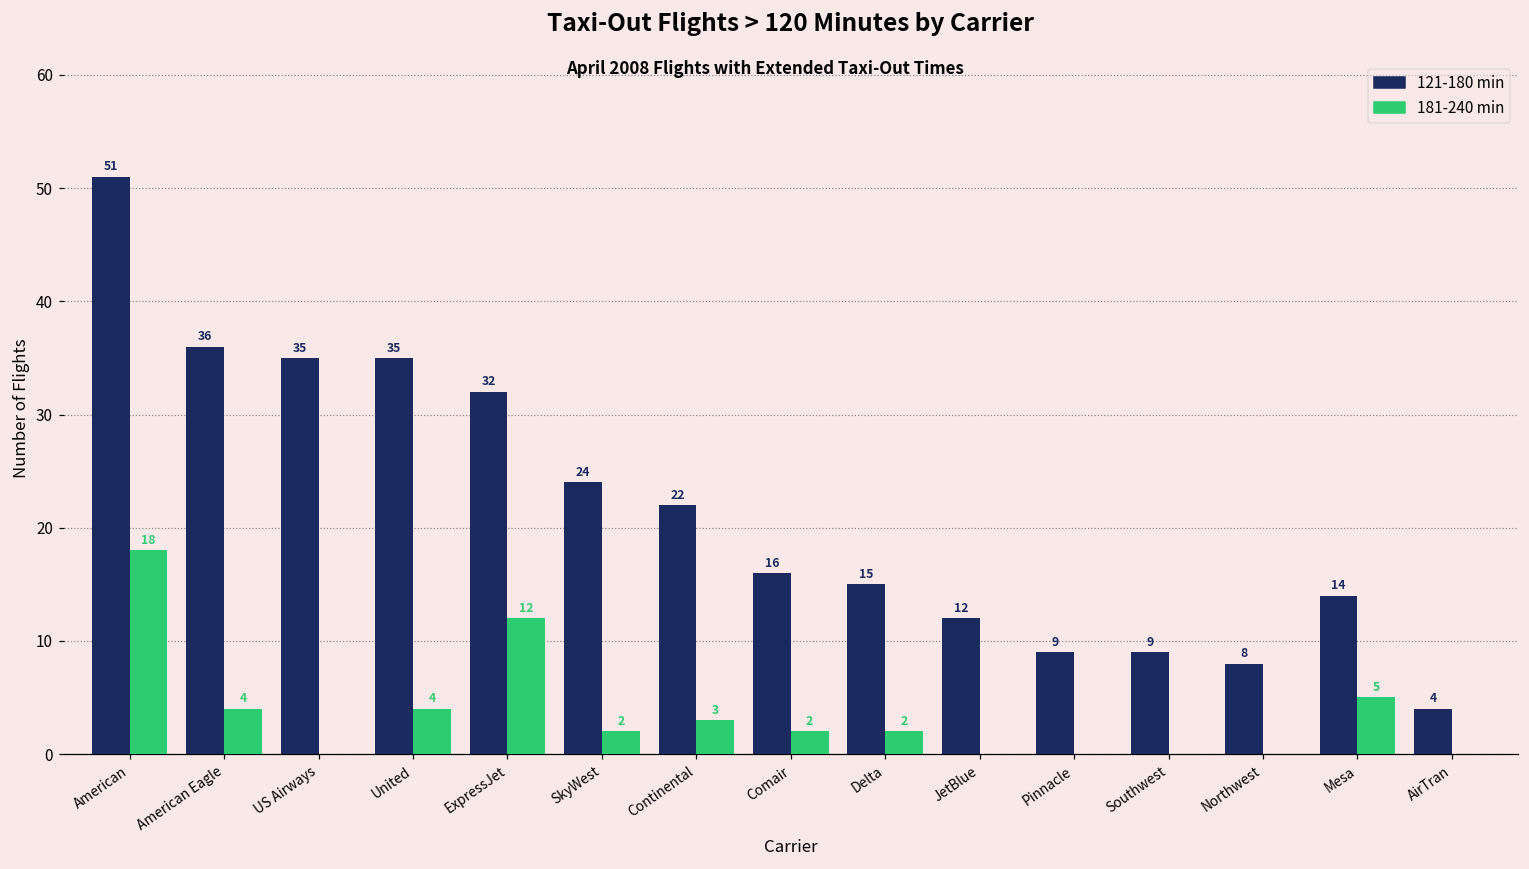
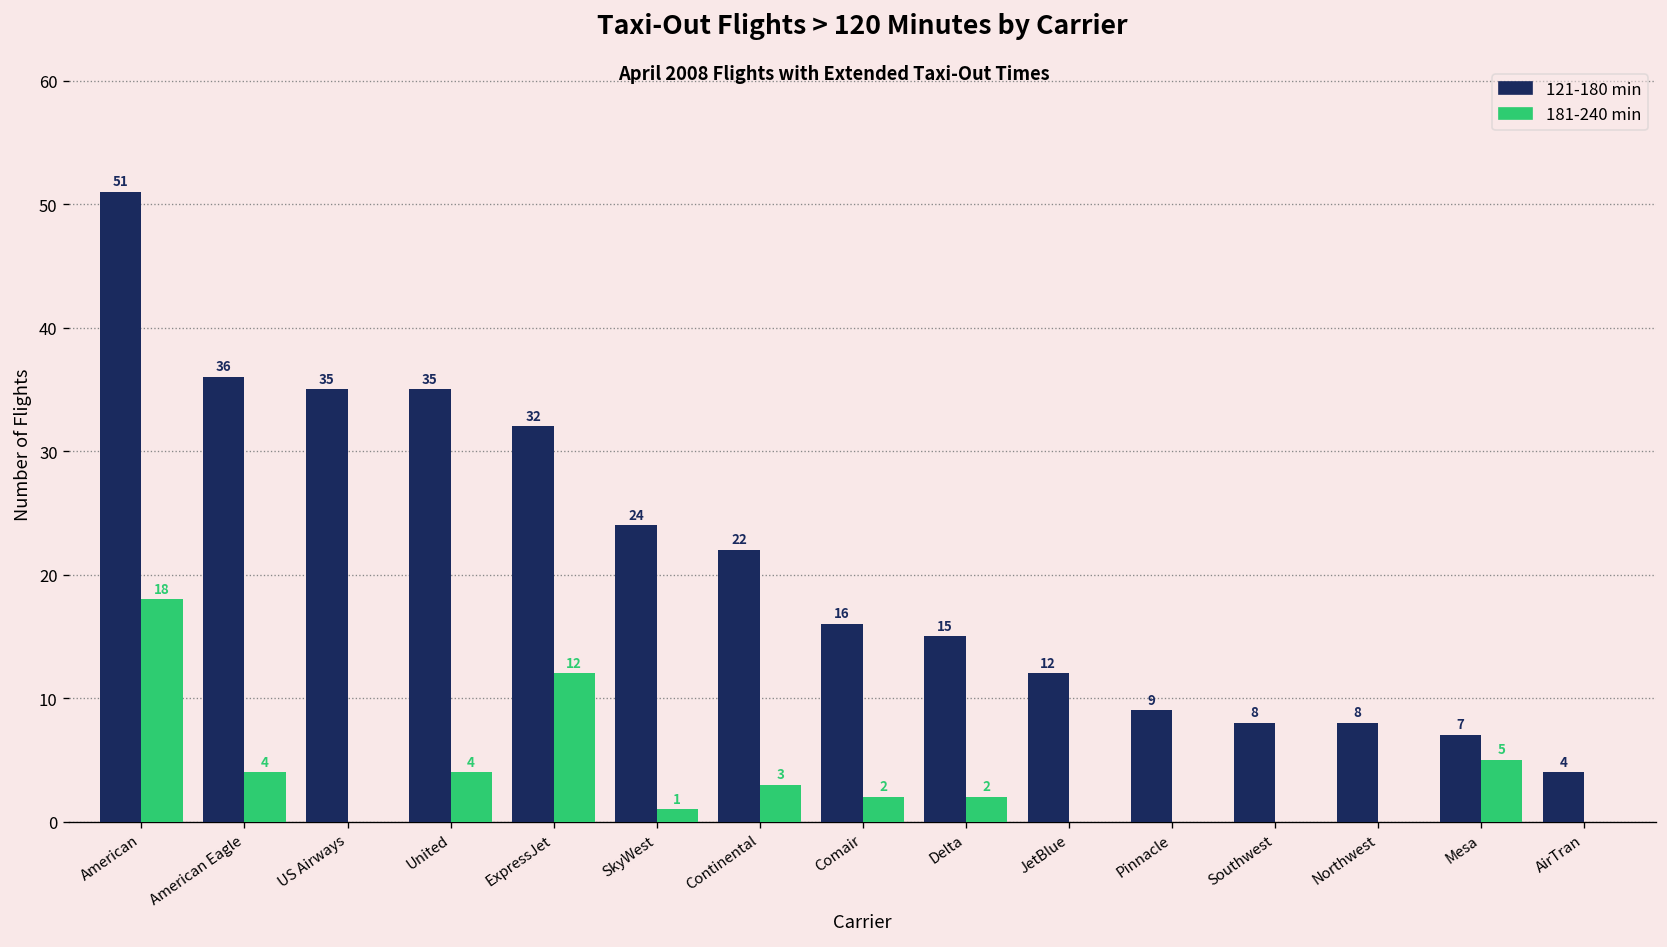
  {
    "121-180 min": {
      "American": 51,
      "American Eagle": 36,
      "US Airways": 35,
      "United": 35,
      "ExpressJet": 32,
      "SkyWest": 24,
      "Continental": 22,
      "Comair": 16,
      "Delta": 15,
      "JetBlue": 12,
      "Pinnacle": 9,
-     "Southwest": 9,
+     "Southwest": 8,
      "Northwest": 8,
-     "Mesa": 14,
+     "Mesa": 7,
      "AirTran": 4
    },
    "181-240 min": {
      "American": 18,
      "American Eagle": 4,
      "United": 4,
      "ExpressJet": 12,
-     "SkyWest": 2,
+     "SkyWest": 1,
      "Continental": 3,
      "Comair": 2,
      "Delta": 2,
      "Mesa": 5
    }
  }
